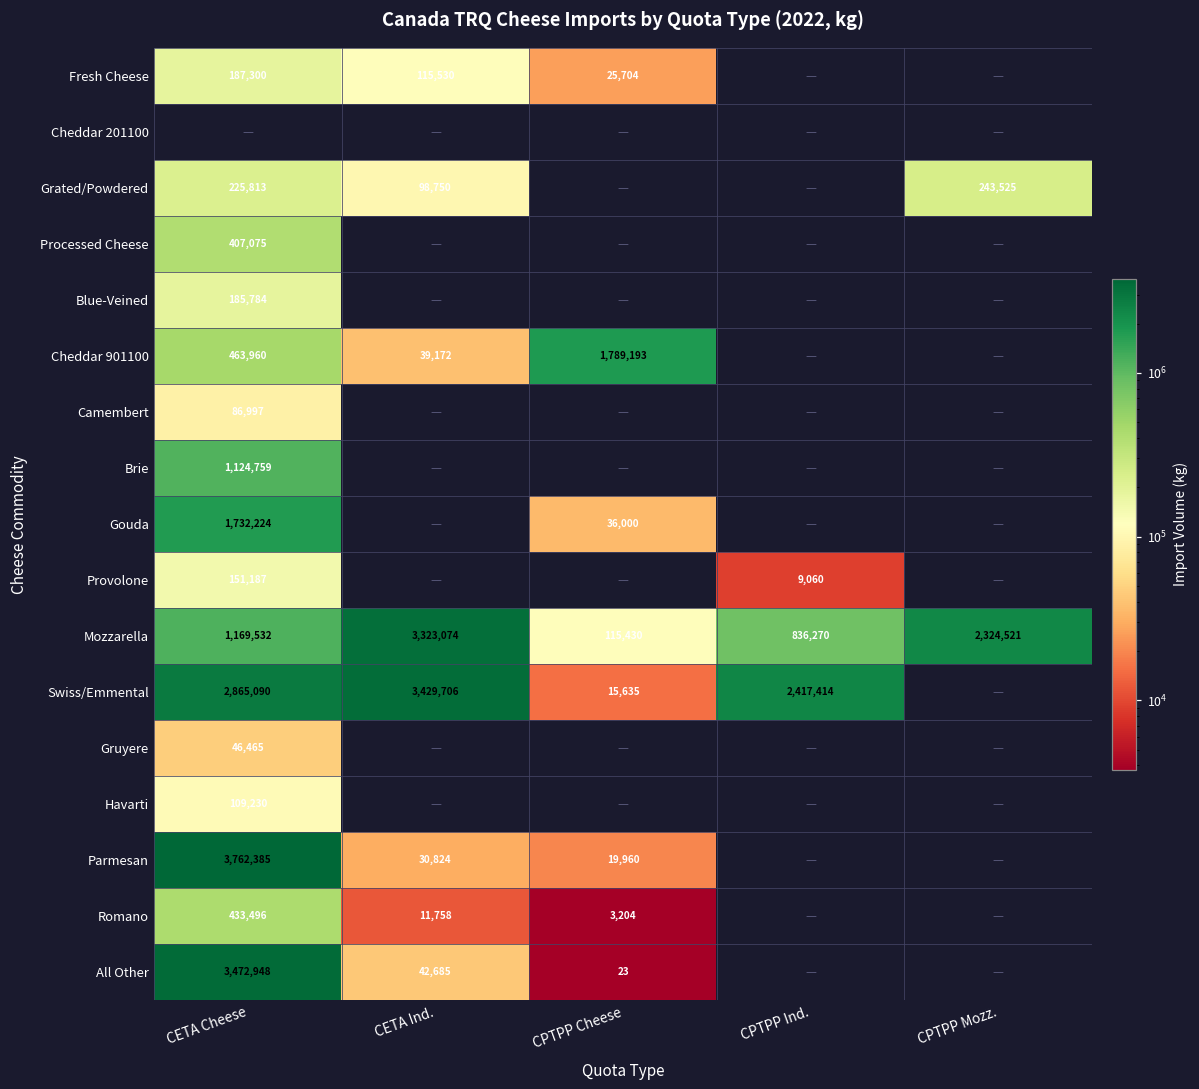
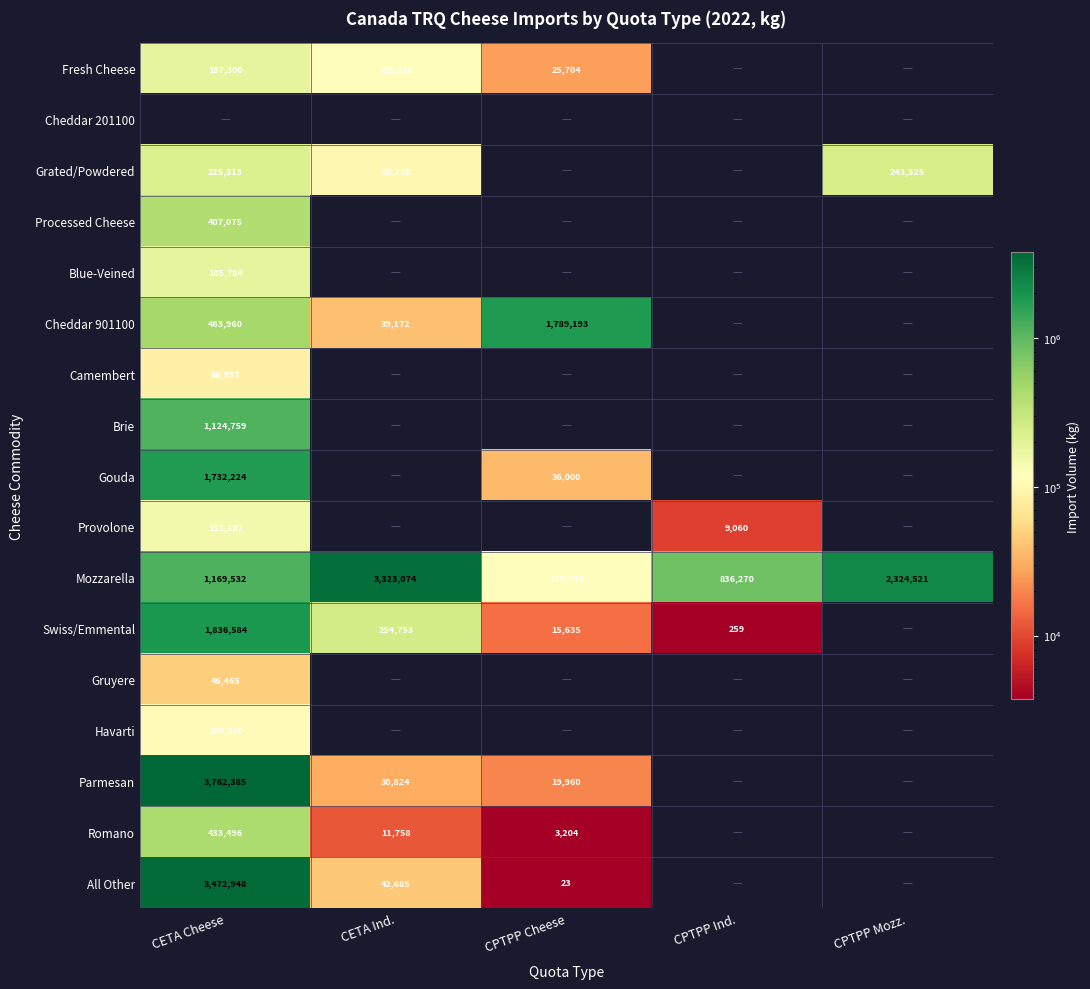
  {
    "Fresh Cheese": {
      "CETA Cheese": "187,300",
      "CETA Ind.": "115,530",
      "CPTPP Cheese": "25,704"
    },
    "Grated/Powdered": {
      "CETA Cheese": "225,813",
      "CETA Ind.": "98,750",
      "CPTPP Mozz.": "243,525"
    },
    "Processed Cheese": {
      "CETA Cheese": "407,075"
    },
    "Blue-Veined": {
      "CETA Cheese": "185,784"
    },
    "Cheddar 901100": {
      "CETA Cheese": "463,960",
      "CETA Ind.": "39,172",
      "CPTPP Cheese": "1,789,193"
    },
    "Camembert": {
      "CETA Cheese": "86,997"
    },
    "Brie": {
      "CETA Cheese": "1,124,759"
    },
    "Gouda": {
      "CETA Cheese": "1,732,224",
      "CPTPP Cheese": "36,000"
    },
    "Provolone": {
      "CETA Cheese": "151,187",
      "CPTPP Ind.": "9,060"
    },
    "Mozzarella": {
      "CETA Cheese": "1,169,532",
      "CETA Ind.": "3,323,074",
      "CPTPP Cheese": "115,430",
      "CPTPP Ind.": "836,270",
      "CPTPP Mozz.": "2,324,521"
    },
    "Swiss/Emmental": {
-     "CETA Cheese": "2,865,090",
-     "CETA Ind.": "3,429,706",
+     "CETA Cheese": "1,836,584",
+     "CETA Ind.": "254,753",
      "CPTPP Cheese": "15,635",
-     "CPTPP Ind.": "2,417,414"
+     "CPTPP Ind.": "259"
    },
    "Gruyere": {
      "CETA Cheese": "46,465"
    },
    "Havarti": {
      "CETA Cheese": "109,230"
    },
    "Parmesan": {
      "CETA Cheese": "3,762,385",
      "CETA Ind.": "30,824",
      "CPTPP Cheese": "19,960"
    },
    "Romano": {
      "CETA Cheese": "433,496",
      "CETA Ind.": "11,758",
      "CPTPP Cheese": "3,204"
    },
    "All Other": {
      "CETA Cheese": "3,472,948",
      "CETA Ind.": "42,685",
      "CPTPP Cheese": "23"
    }
  }
